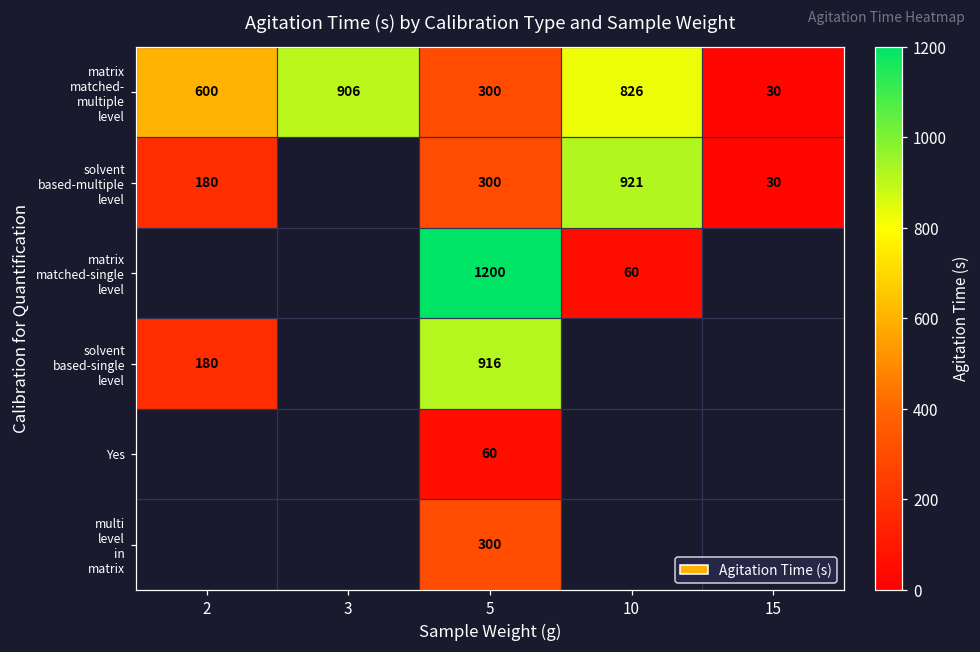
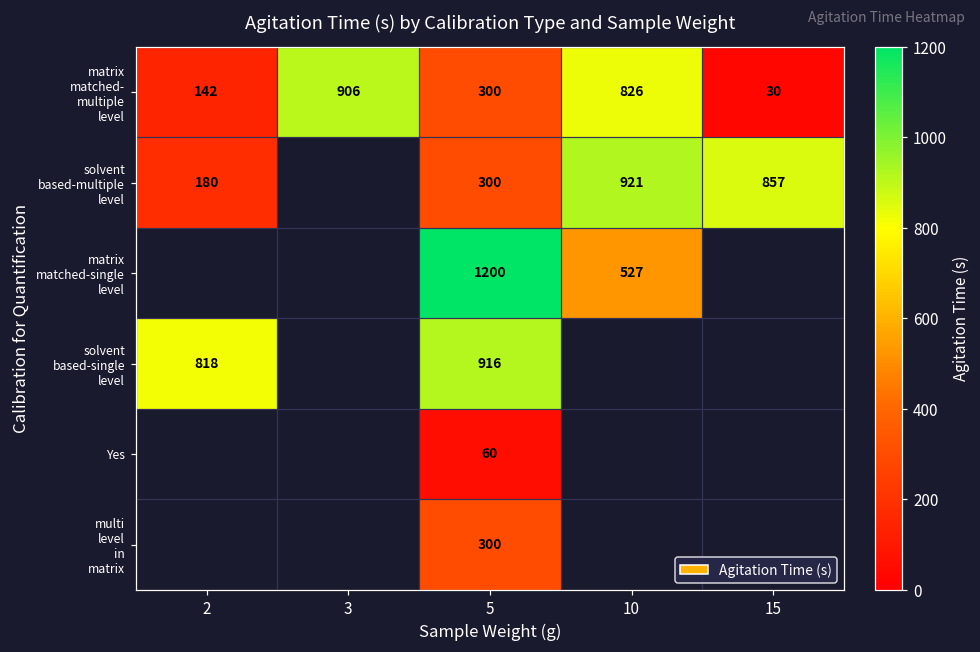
  {
    "matrix matched- multiple level": {
-     "2": 600,
+     "2": 142,
      "3": 906,
      "5": 300,
      "10": 826,
      "15": 30
    },
    "solvent based-multiple level": {
      "2": 180,
      "5": 300,
      "10": 921,
-     "15": 30
+     "15": 857
    },
    "matrix matched-single level": {
      "5": 1200,
-     "10": 60
+     "10": 527
    },
    "solvent based-single level": {
-     "2": 180,
+     "2": 818,
      "5": 916
    },
    "Yes": {
      "5": 60
    },
    "multi level in matrix": {
      "5": 300
    }
  }
